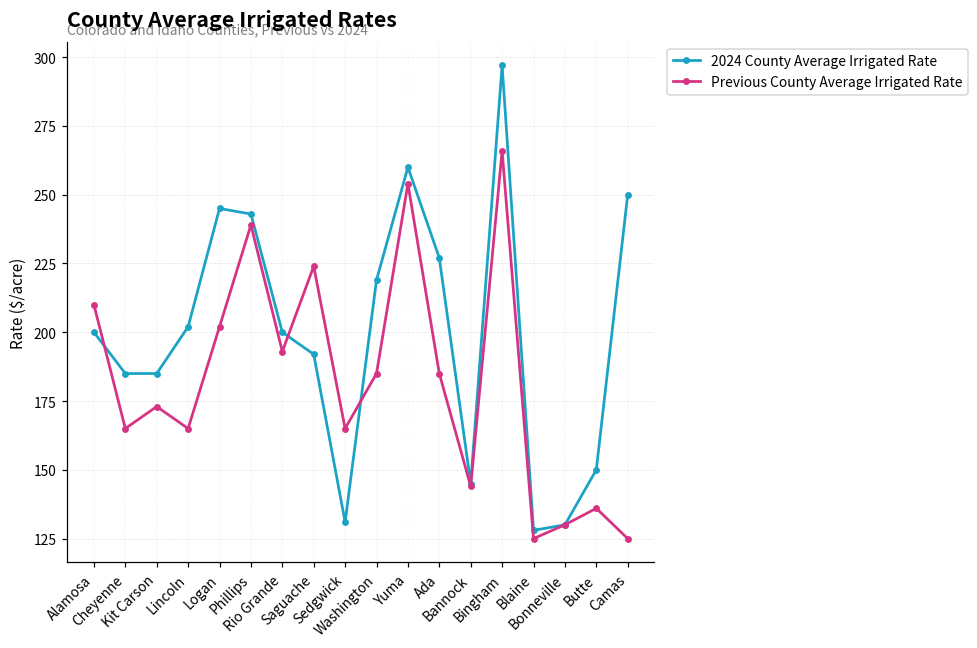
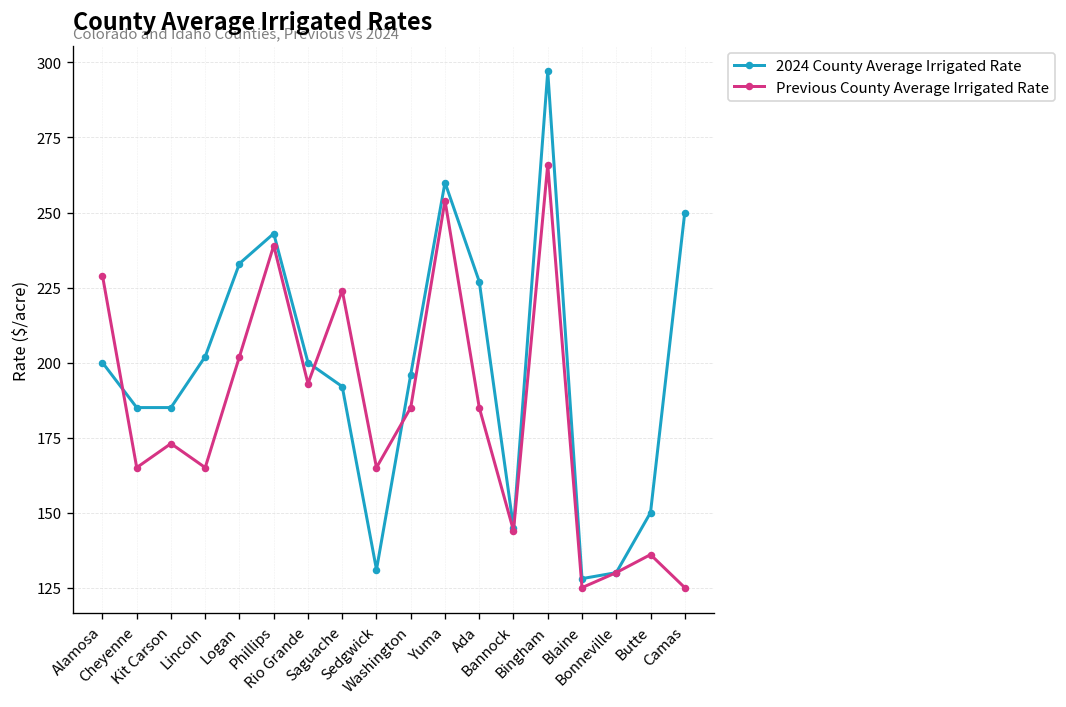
  {
    "2024 County Average Irrigated Rate": {
      "Alamosa": 200,
      "Cheyenne": 185,
      "Kit Carson": 185,
      "Lincoln": 202,
-     "Logan": 245,
+     "Logan": 233,
      "Phillips": 243,
      "Rio Grande": 200,
      "Saguache": 192,
      "Sedgwick": 131,
-     "Washington": 219,
+     "Washington": 196,
      "Yuma": 260,
      "Ada": 227,
      "Bingham": 297,
      "Blaine": 128,
      "Butte": 150,
      "Camas": 250
    },
    "Previous County Average Irrigated Rate": {
-     "Alamosa": 210,
+     "Alamosa": 229,
      "Cheyenne": 165,
      "Kit Carson": 173,
      "Lincoln": 165,
      "Logan": 202,
      "Phillips": 239,
      "Rio Grande": 193,
      "Saguache": 224,
      "Sedgwick": 165,
      "Washington": 185,
      "Yuma": 254,
      "Ada": 185,
      "Bingham": 266,
      "Blaine": 125,
      "Butte": 136,
      "Camas": 125
    }
  }
